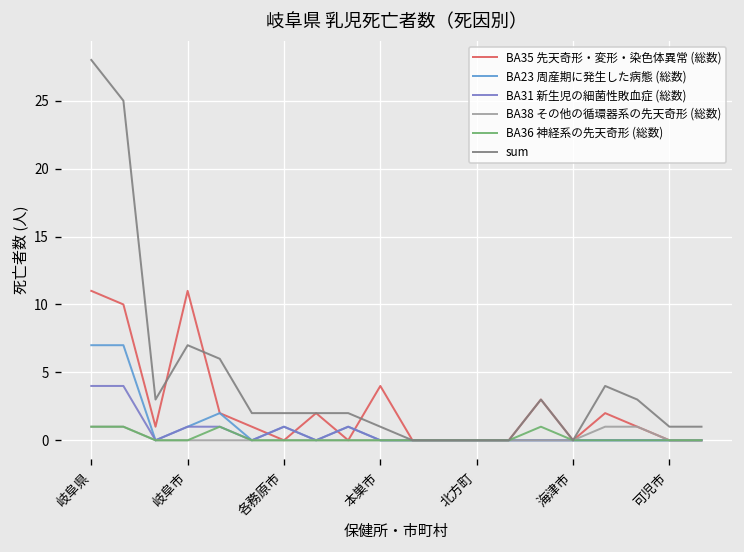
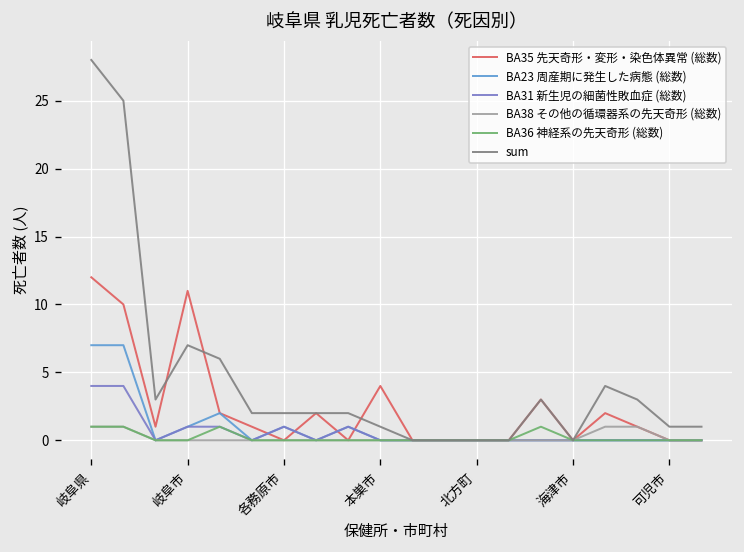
  {
    "BA35 先天奇形・変形・染色体異常 (総数)": {
-     "岐阜県": 11,
+     "岐阜県": 12,
      "岐阜市": 11,
      "本巣市": 4
    }
  }
